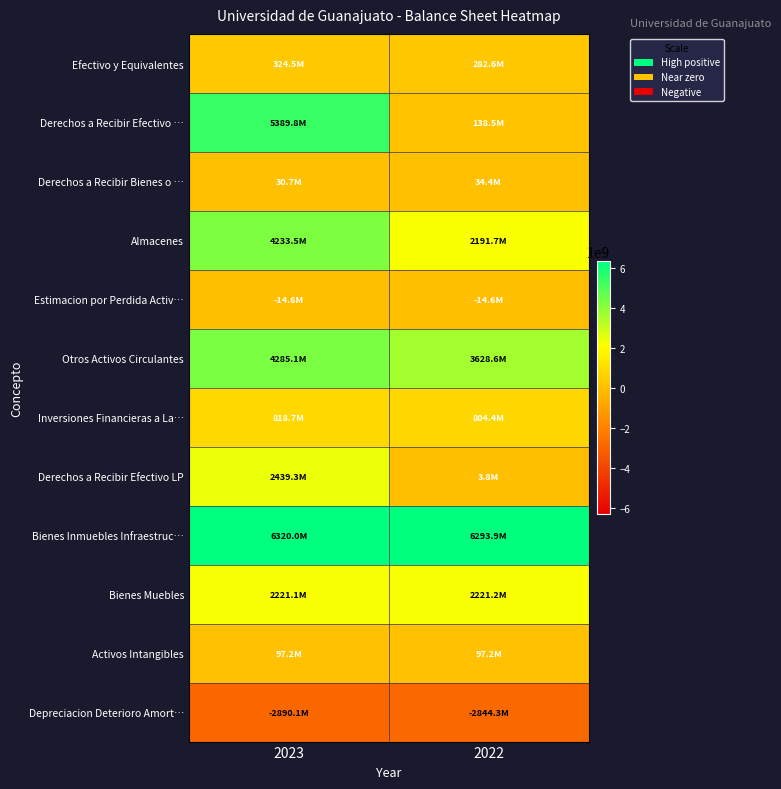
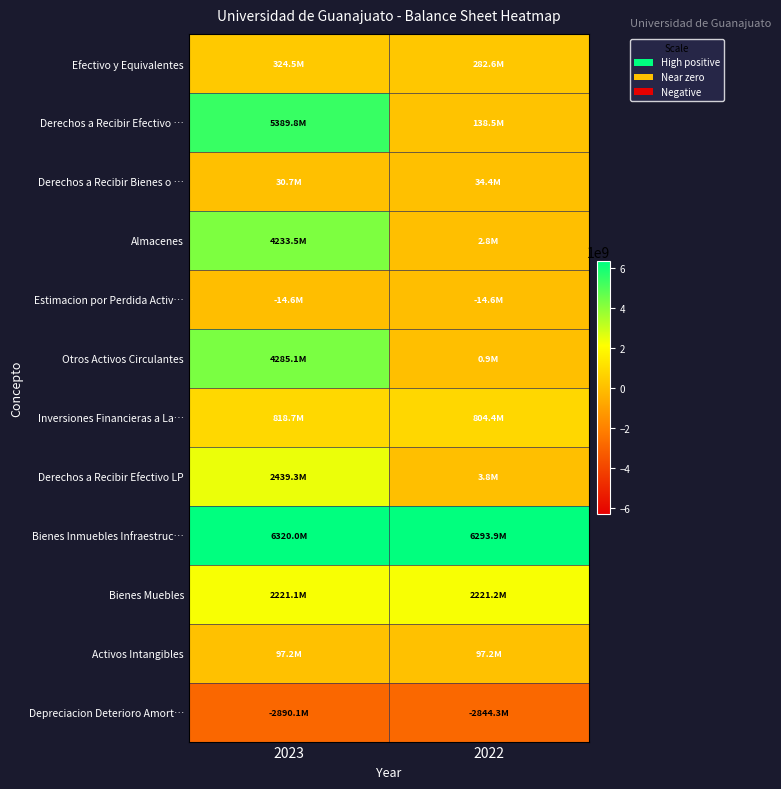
  {
    "Efectivo y Equivalentes": {
      "2023": "324.5M",
      "2022": "282.6M"
    },
    "Derechos a Recibir Efectivo …": {
      "2023": "5389.8M",
      "2022": "138.5M"
    },
    "Derechos a Recibir Bienes o …": {
      "2023": "30.7M",
      "2022": "34.4M"
    },
    "Almacenes": {
      "2023": "4233.5M",
-     "2022": "2191.7M"
+     "2022": "2.8M"
    },
    "Estimacion por Perdida Activ…": {
      "2023": "-14.6M",
      "2022": "-14.6M"
    },
    "Otros Activos Circulantes": {
      "2023": "4285.1M",
-     "2022": "3628.6M"
+     "2022": "0.9M"
    },
    "Inversiones Financieras a La…": {
      "2023": "818.7M",
      "2022": "804.4M"
    },
    "Derechos a Recibir Efectivo LP": {
      "2023": "2439.3M",
      "2022": "3.8M"
    },
    "Bienes Inmuebles Infraestruc…": {
      "2023": "6320.0M",
      "2022": "6293.9M"
    },
    "Bienes Muebles": {
      "2023": "2221.1M",
      "2022": "2221.2M"
    },
    "Activos Intangibles": {
      "2023": "97.2M",
      "2022": "97.2M"
    },
    "Depreciacion Deterioro Amort…": {
      "2023": "-2890.1M",
      "2022": "-2844.3M"
    }
  }
